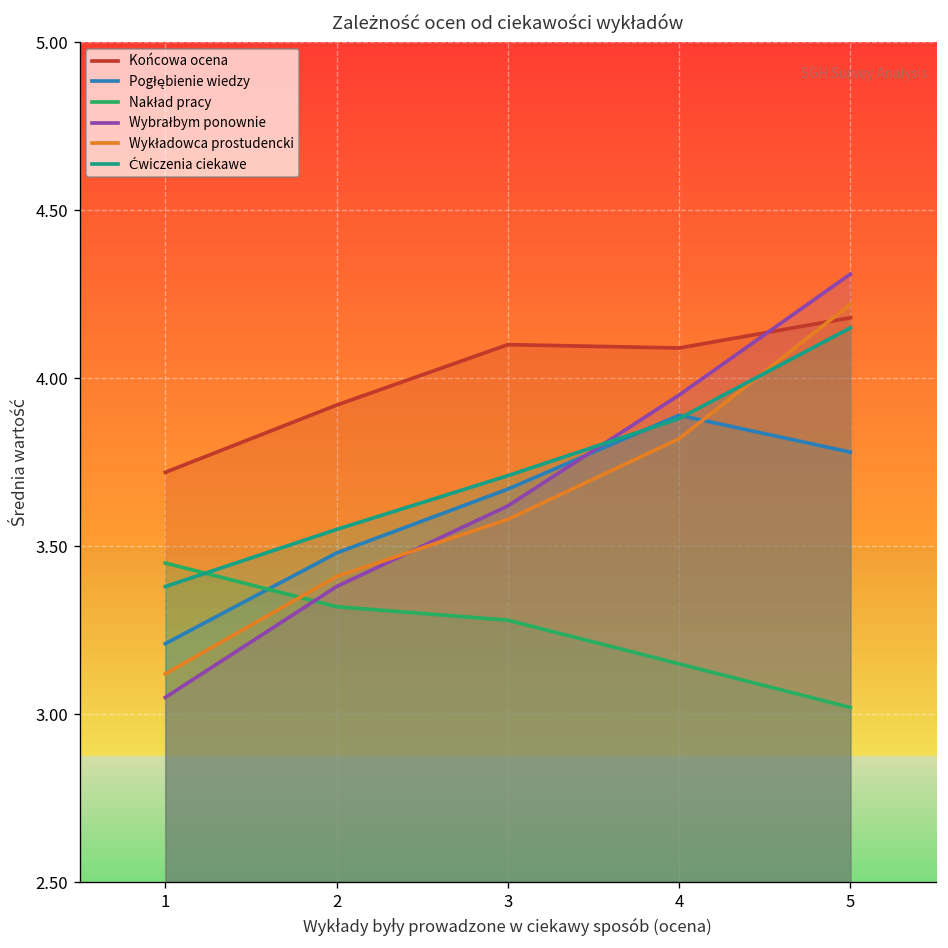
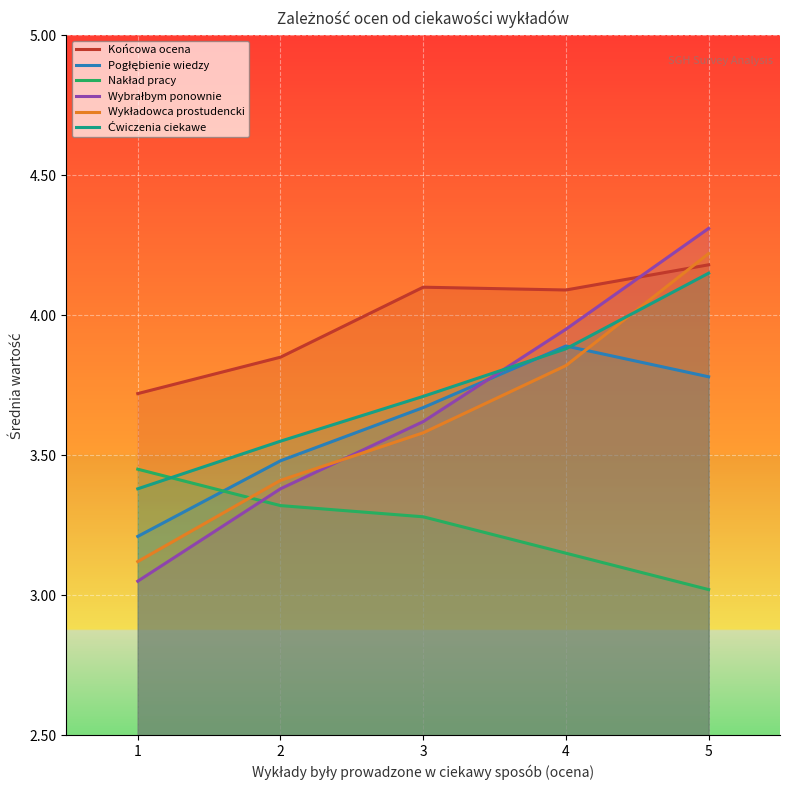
  {
    "Końcowa ocena": {
      "1": 3.72,
-     "2": 3.92,
+     "2": 3.85,
      "3": 4.10,
      "4": 4.09,
      "5": 4.18
    },
    "Pogłębienie wiedzy": {
      "1": 3.21,
      "2": 3.48,
      "3": 3.67,
      "4": 3.89,
      "5": 3.78
    },
    "Wybrałbym ponownie": {
      "1": 3.05,
      "2": 3.38,
      "3": 3.62,
      "4": 3.95,
      "5": 4.31
    },
    "Wykładowca prostudencki": {
      "1": 3.12,
      "2": 3.41,
      "3": 3.58,
      "4": 3.82,
      "5": 4.22
    }
  }
